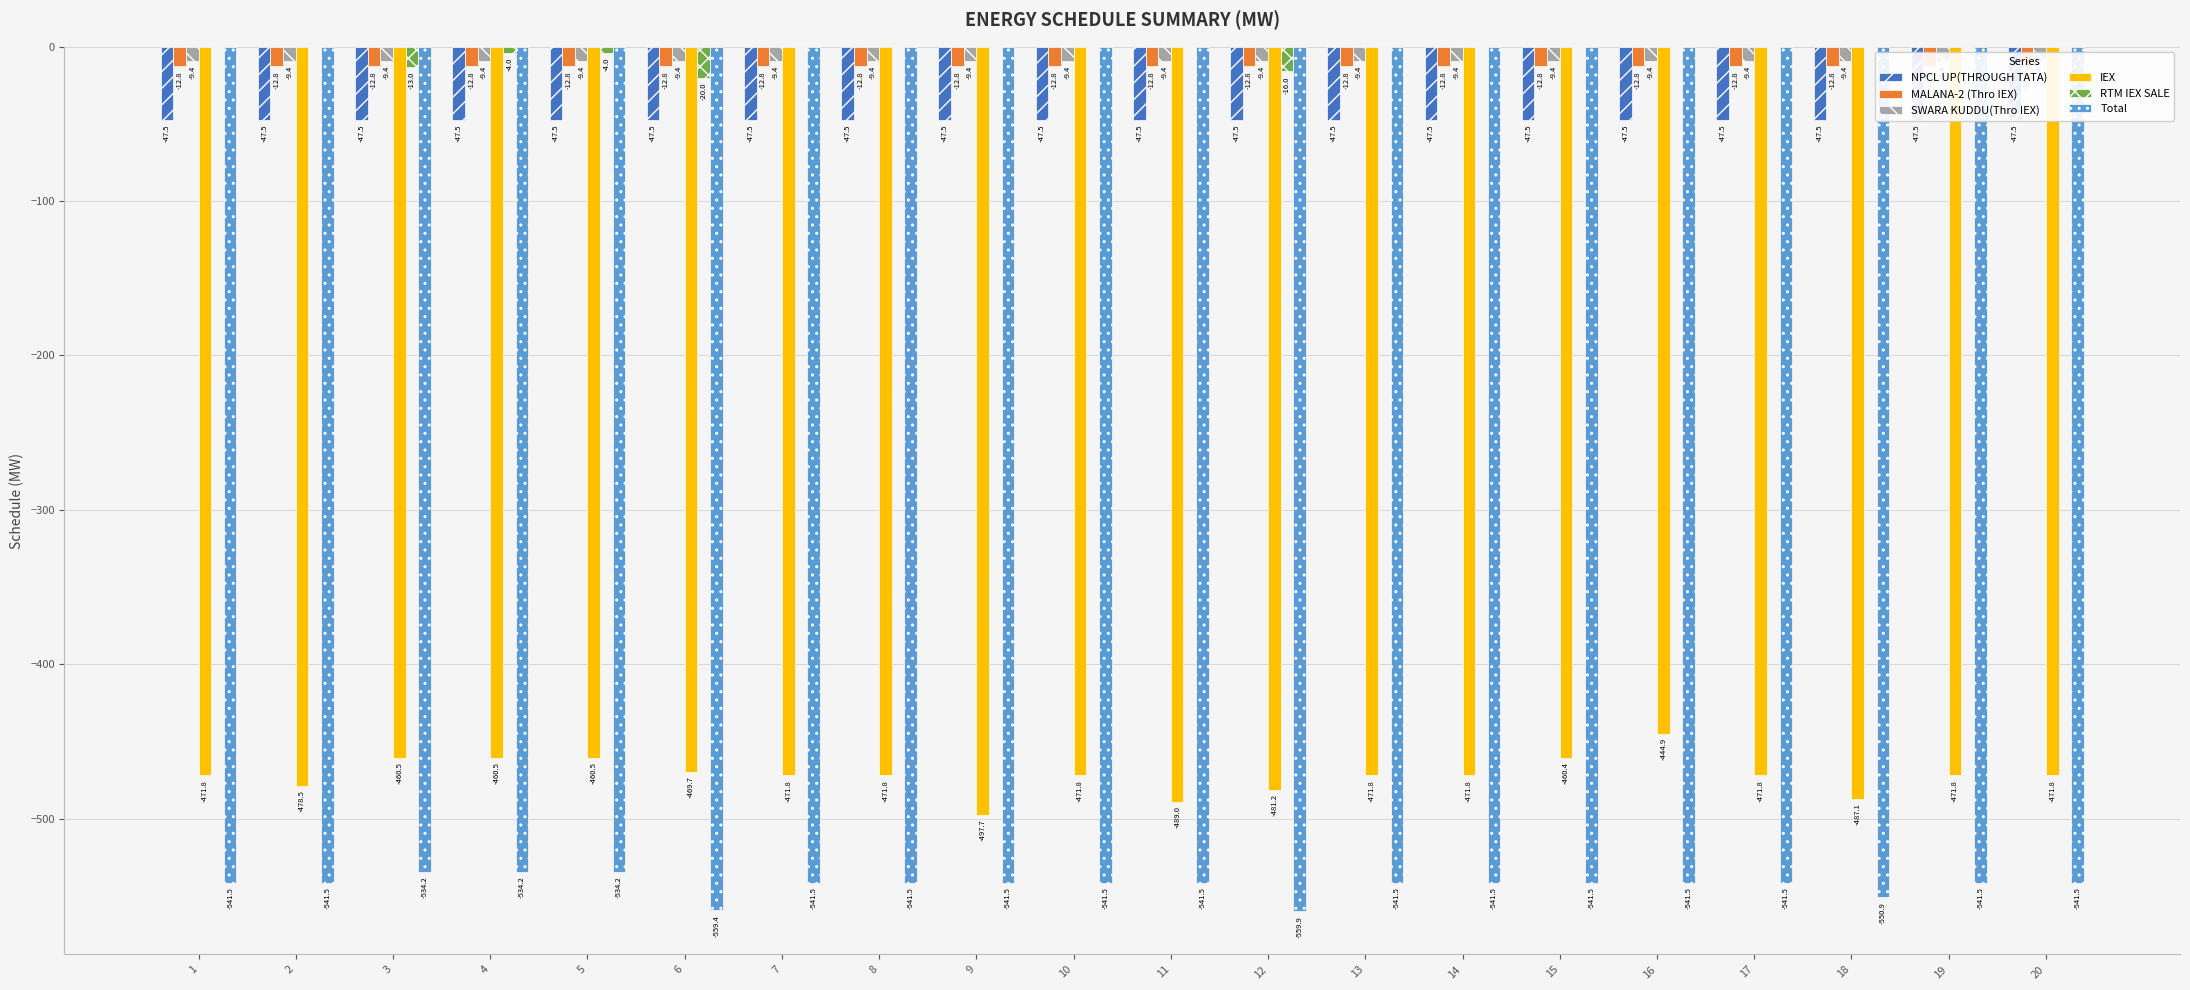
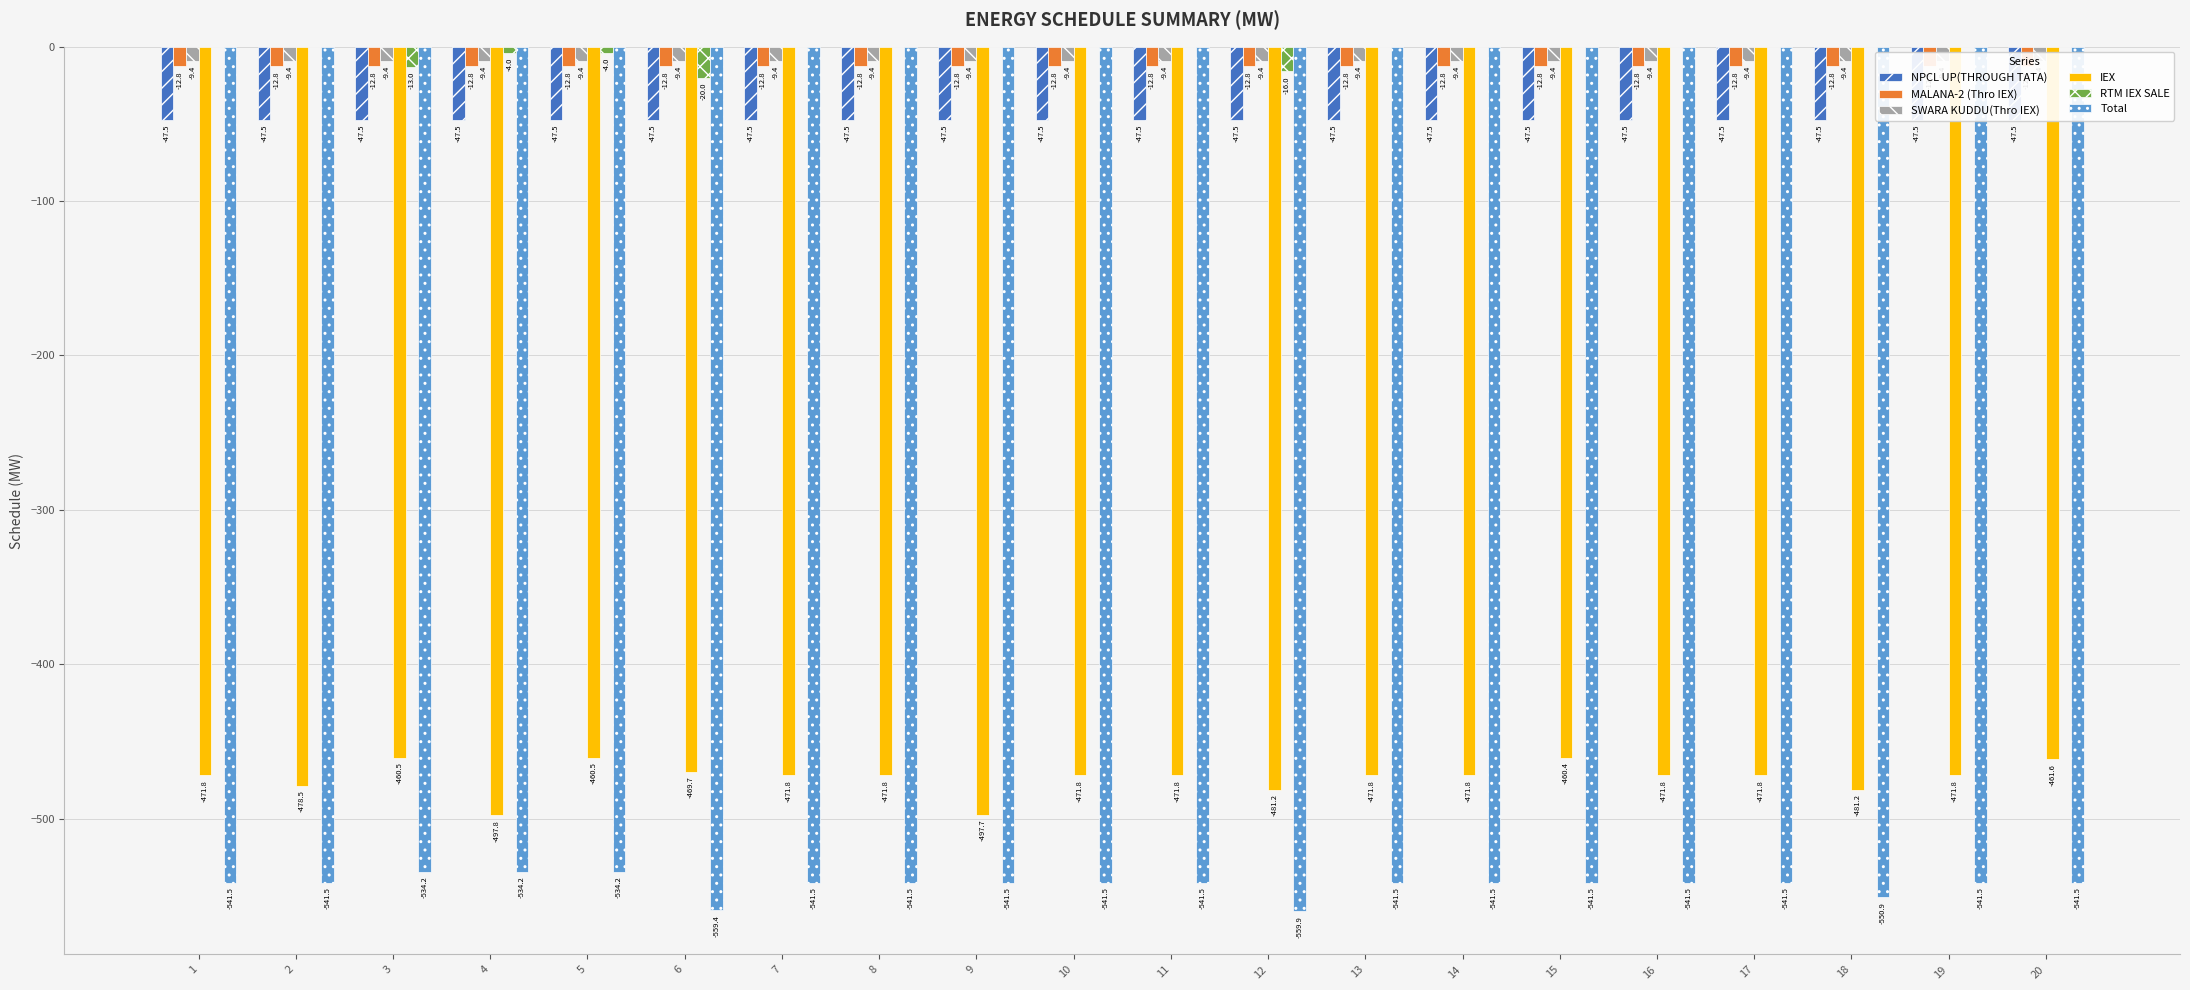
  {
    "MALANA-2 (Thro IEX)": {
      "1": -12.8,
      "2": -12.8,
      "3": -12.8,
      "4": -12.8,
      "5": -12.8,
      "6": -12.8,
      "7": -12.8,
      "8": -12.8,
      "9": -12.8,
      "10": -12.8,
      "11": -12.8,
      "12": -12.8,
      "13": -12.8,
      "14": -12.8,
      "15": -12.8,
      "16": -12.8,
      "17": -12.8,
      "18": -12.8
    },
    "SWARA KUDDU(Thro IEX)": {
      "1": -9.4,
      "2": -9.4,
      "3": -9.4,
      "4": -9.4,
      "5": -9.4,
      "6": -9.4,
      "7": -9.4,
      "8": -9.4,
      "9": -9.4,
      "10": -9.4,
      "11": -9.4,
      "12": -9.4,
      "13": -9.4,
      "14": -9.4,
      "15": -9.4,
      "16": -9.4,
      "17": -9.4,
      "18": -9.4
    },
    "IEX": {
      "1": -471.8,
      "2": -478.5,
      "3": -460.5,
-     "4": -460.5,
+     "4": -497.8,
      "5": -460.5,
      "6": -469.7,
      "7": -471.8,
      "8": -471.8,
      "9": -497.7,
      "10": -471.8,
-     "11": -489.0,
+     "11": -471.8,
      "12": -481.2,
      "13": -471.8,
      "14": -471.8,
      "15": -460.4,
-     "16": -444.9,
+     "16": -471.8,
      "17": -471.8,
-     "18": -487.1,
+     "18": -481.2,
      "19": -471.8,
-     "20": -471.8
+     "20": -461.6
    },
    "RTM IEX SALE": {
      "3": -13.0,
      "4": -4.0,
      "5": -4.0,
      "6": -20.0,
      "12": -16.0
    }
  }
